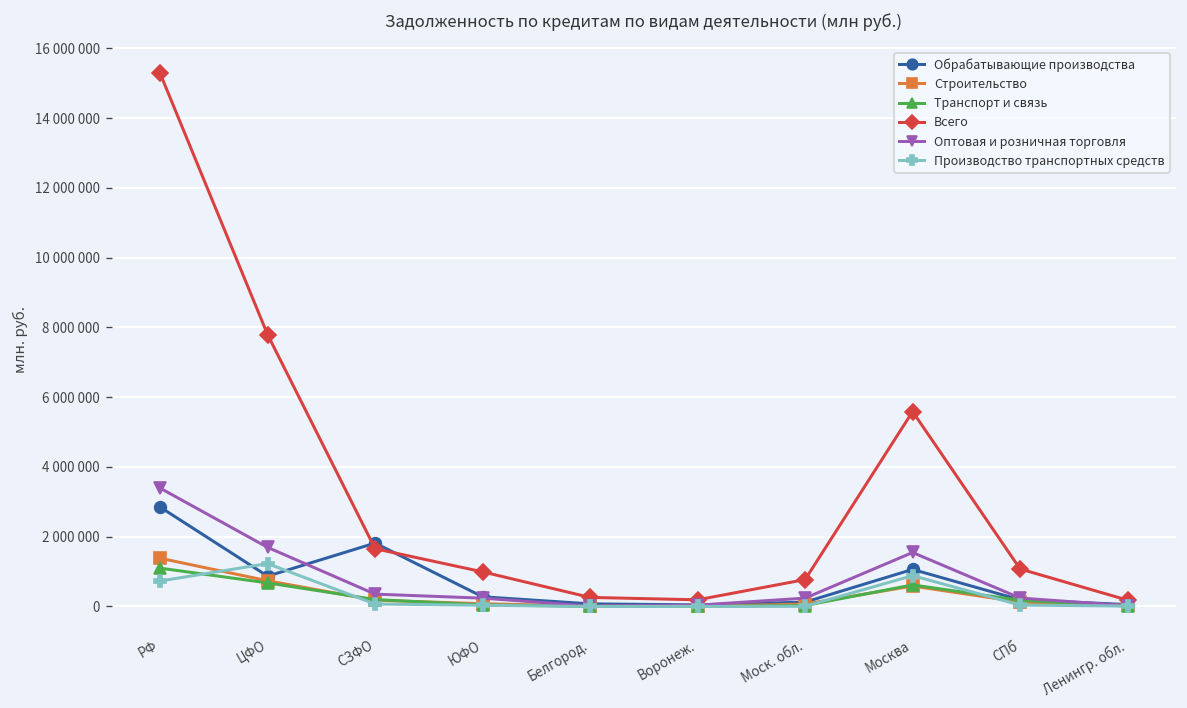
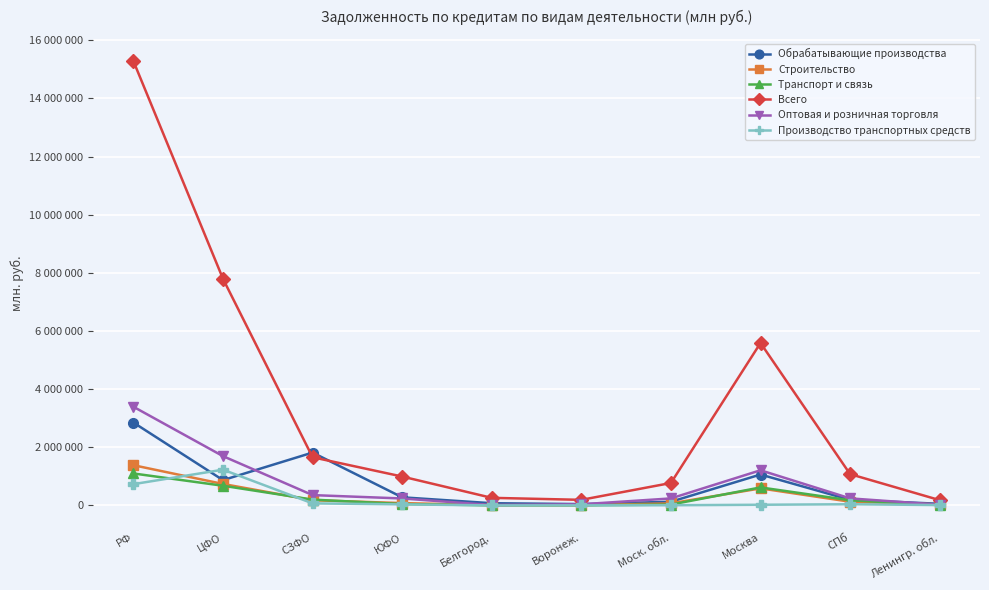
  {
    "Обрабатывающие производства": {
      "РФ": 2800000,
      "ЦФО": 900000,
      "СЗФО": 1800000,
      "Москва": 1100000
    },
    "Транспорт и связь": {
      "РФ": 1100000
    },
    "Оптовая и розничная торговля": {
      "РФ": 3400000,
      "ЦФО": 1700000,
      "СЗФО": 400000,
      "Моск. обл.": 200000,
-     "Москва": 1500000
+     "Москва": 1200000
    },
    "Производство транспортных средств": {
      "РФ": 700000,
      "ЦФО": 1200000,
      "СЗФО": 100000,
-     "Москва": 900000
+     "Москва": 0
    }
  }
